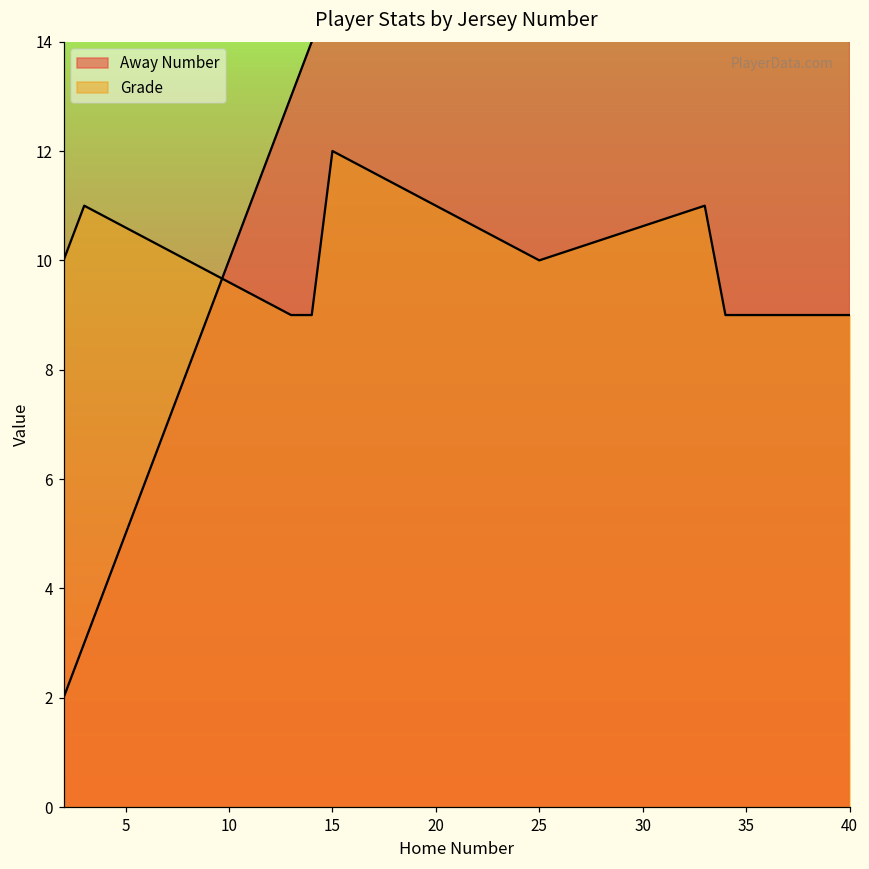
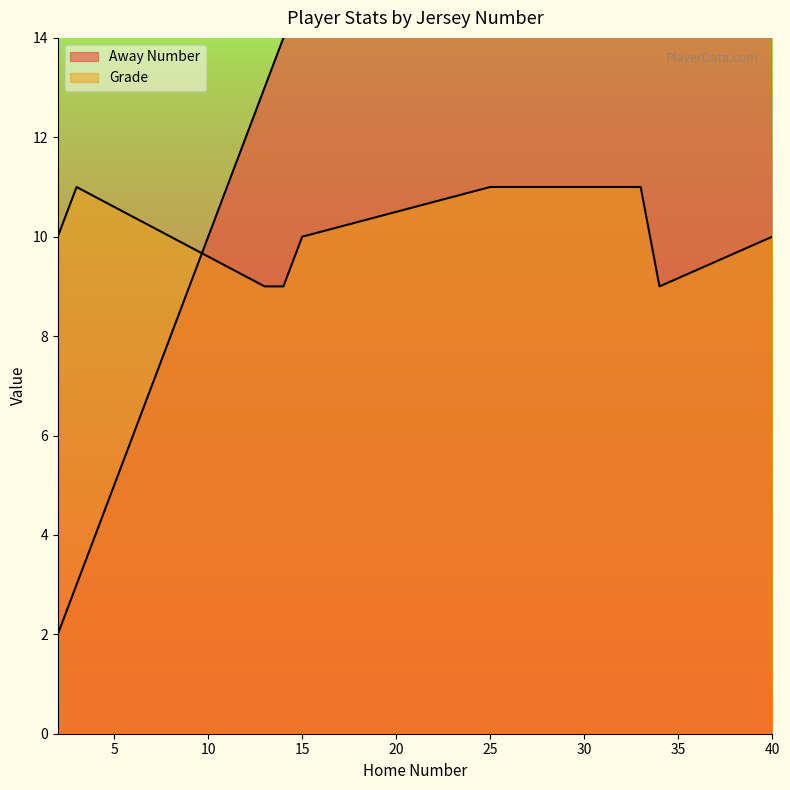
  {
    "Grade": {
-     "15": 12,
-     "25": 10,
-     "40": 9
+     "15": 10,
+     "25": 11,
+     "40": 10
    }
  }
